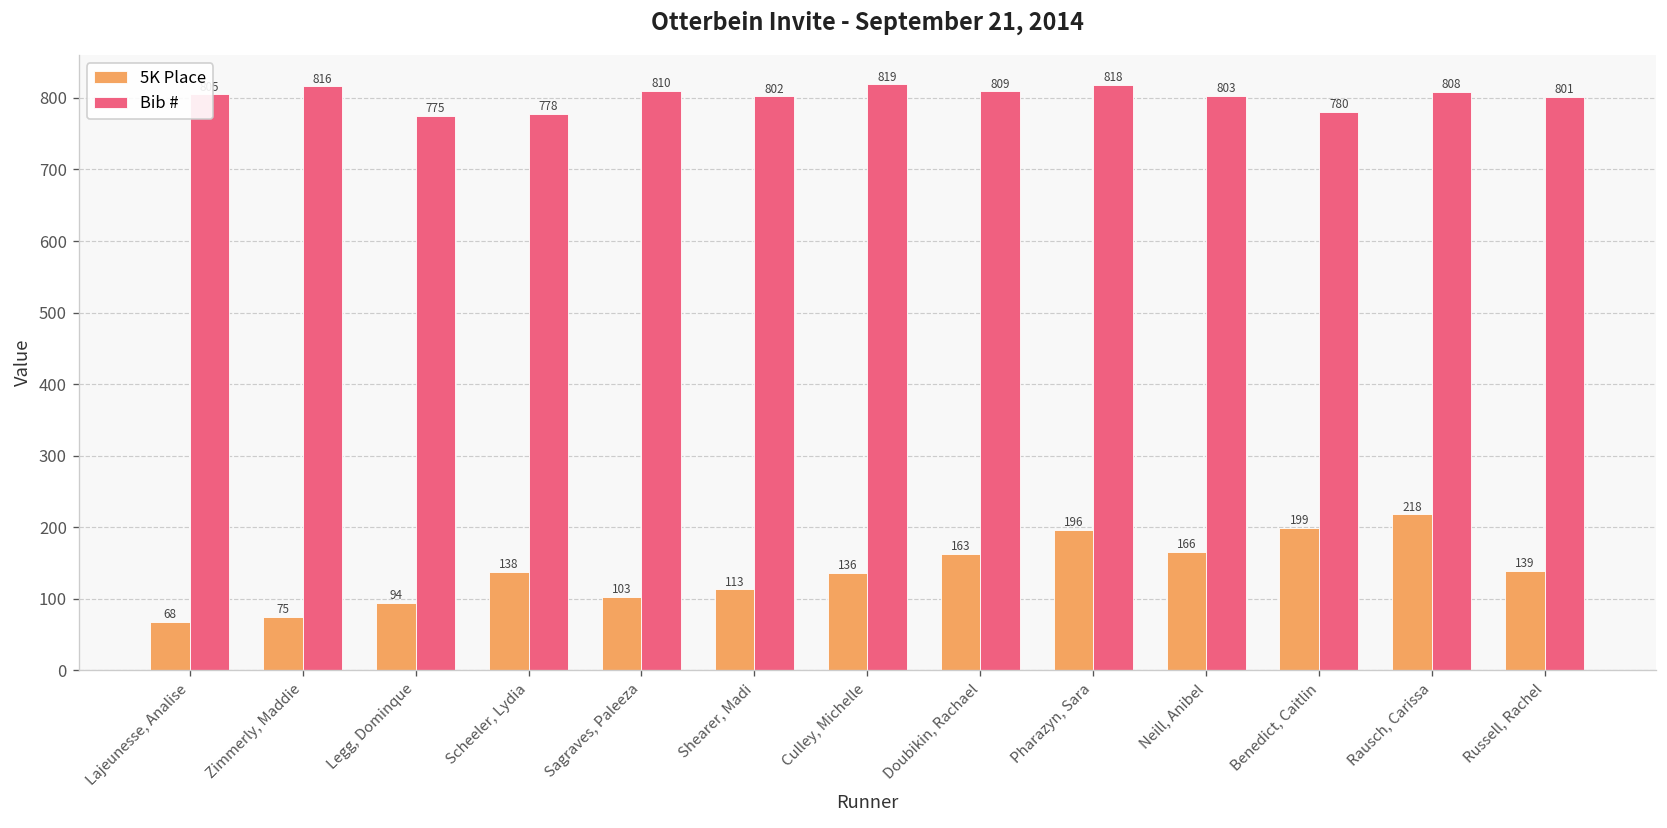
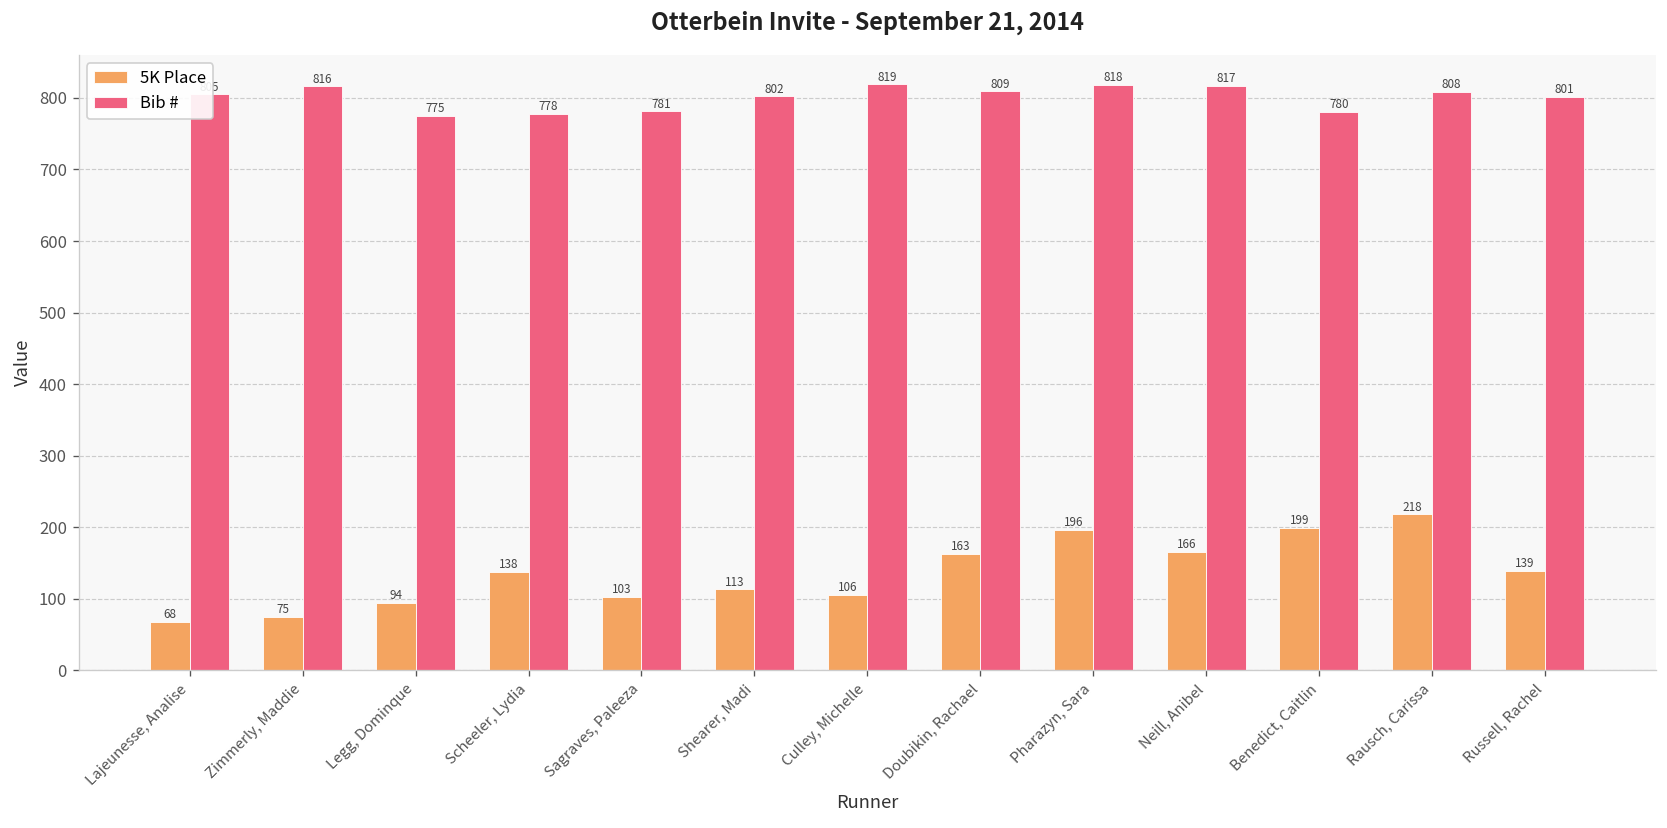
  {
    "5K Place": {
      "Lajeunesse, Analise": 68,
      "Zimmerly, Maddie": 75,
      "Legg, Dominque": 94,
      "Scheeler, Lydia": 138,
      "Sagraves, Paleeza": 103,
      "Shearer, Madi": 113,
-     "Culley, Michelle": 136,
+     "Culley, Michelle": 106,
      "Doubikin, Rachael": 163,
      "Pharazyn, Sara": 196,
      "Neill, Anibel": 166,
      "Benedict, Caitlin": 199,
      "Rausch, Carissa": 218,
      "Russell, Rachel": 139
    },
    "Bib #": {
      "Zimmerly, Maddie": 816,
      "Legg, Dominque": 775,
      "Scheeler, Lydia": 778,
-     "Sagraves, Paleeza": 810,
+     "Sagraves, Paleeza": 781,
      "Shearer, Madi": 802,
      "Culley, Michelle": 819,
      "Doubikin, Rachael": 809,
      "Pharazyn, Sara": 818,
-     "Neill, Anibel": 803,
+     "Neill, Anibel": 817,
      "Benedict, Caitlin": 780,
      "Rausch, Carissa": 808,
      "Russell, Rachel": 801
    }
  }
